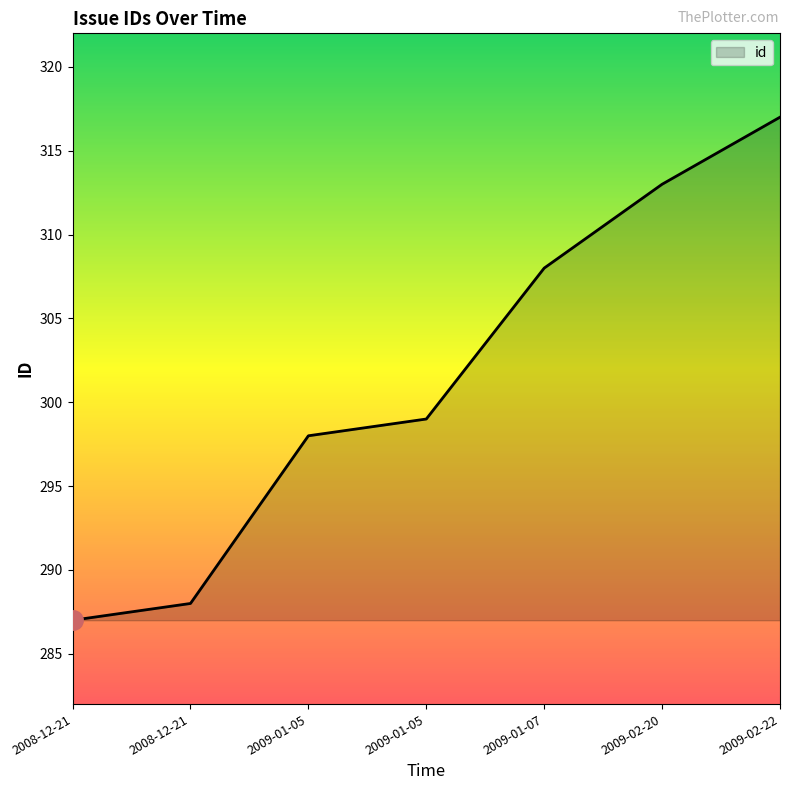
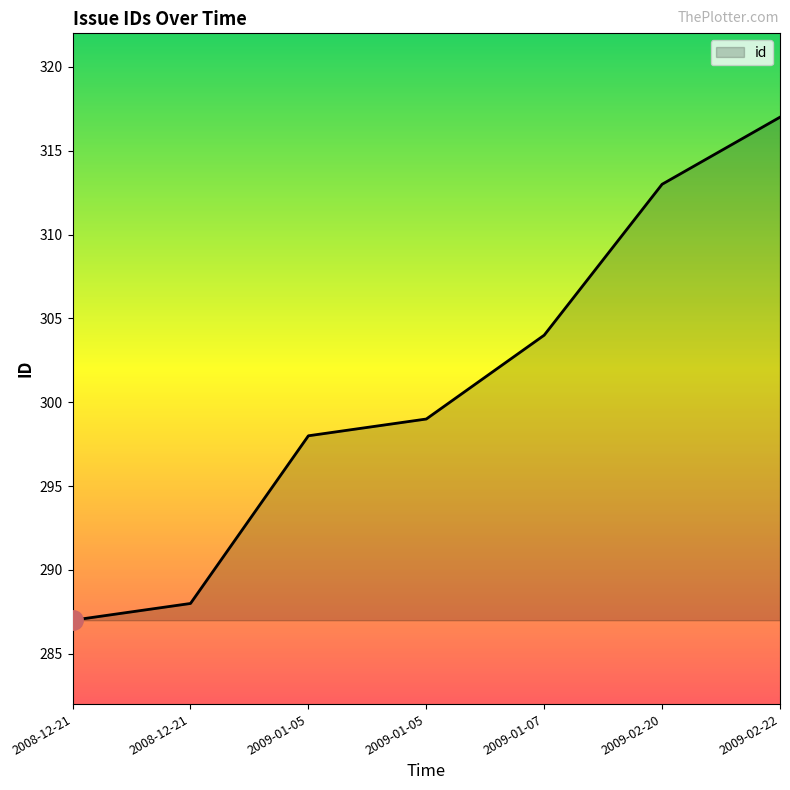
  {
    "id": {
-     "2009-01-07": 308,
+     "2009-01-07": 304,
      "2009-02-20": 313,
      "2009-02-22": 317
    }
  }
